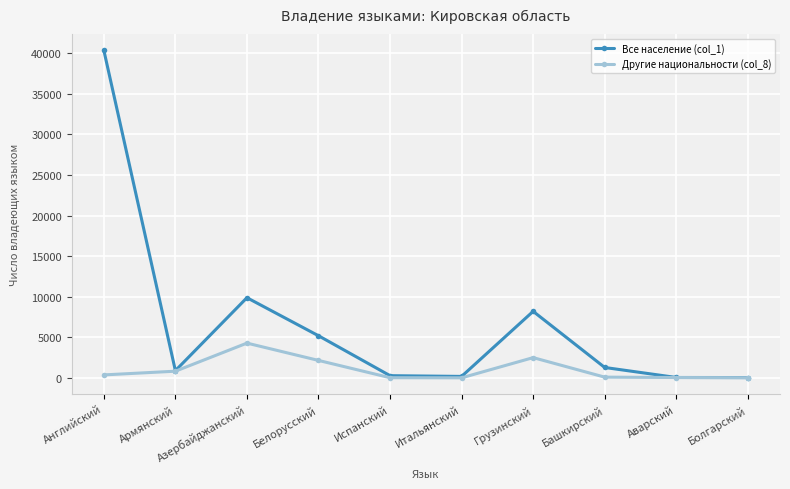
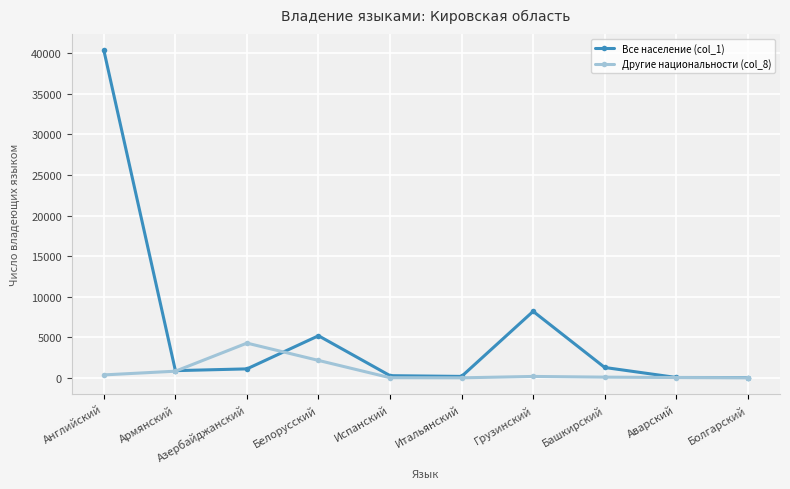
  {
    "Все население (col_1)": {
      "Английский": 40000,
-     "Азербайджанский": 10000,
+     "Азербайджанский": 1000,
      "Белорусский": 5000,
      "Грузинский": 8000,
      "Башкирский": 1000
    },
    "Другие национальности (col_8)": {
      "Английский": 0,
      "Азербайджанский": 4000,
      "Белорусский": 2000,
-     "Грузинский": 3000,
+     "Грузинский": 0,
      "Башкирский": 0
    }
  }
